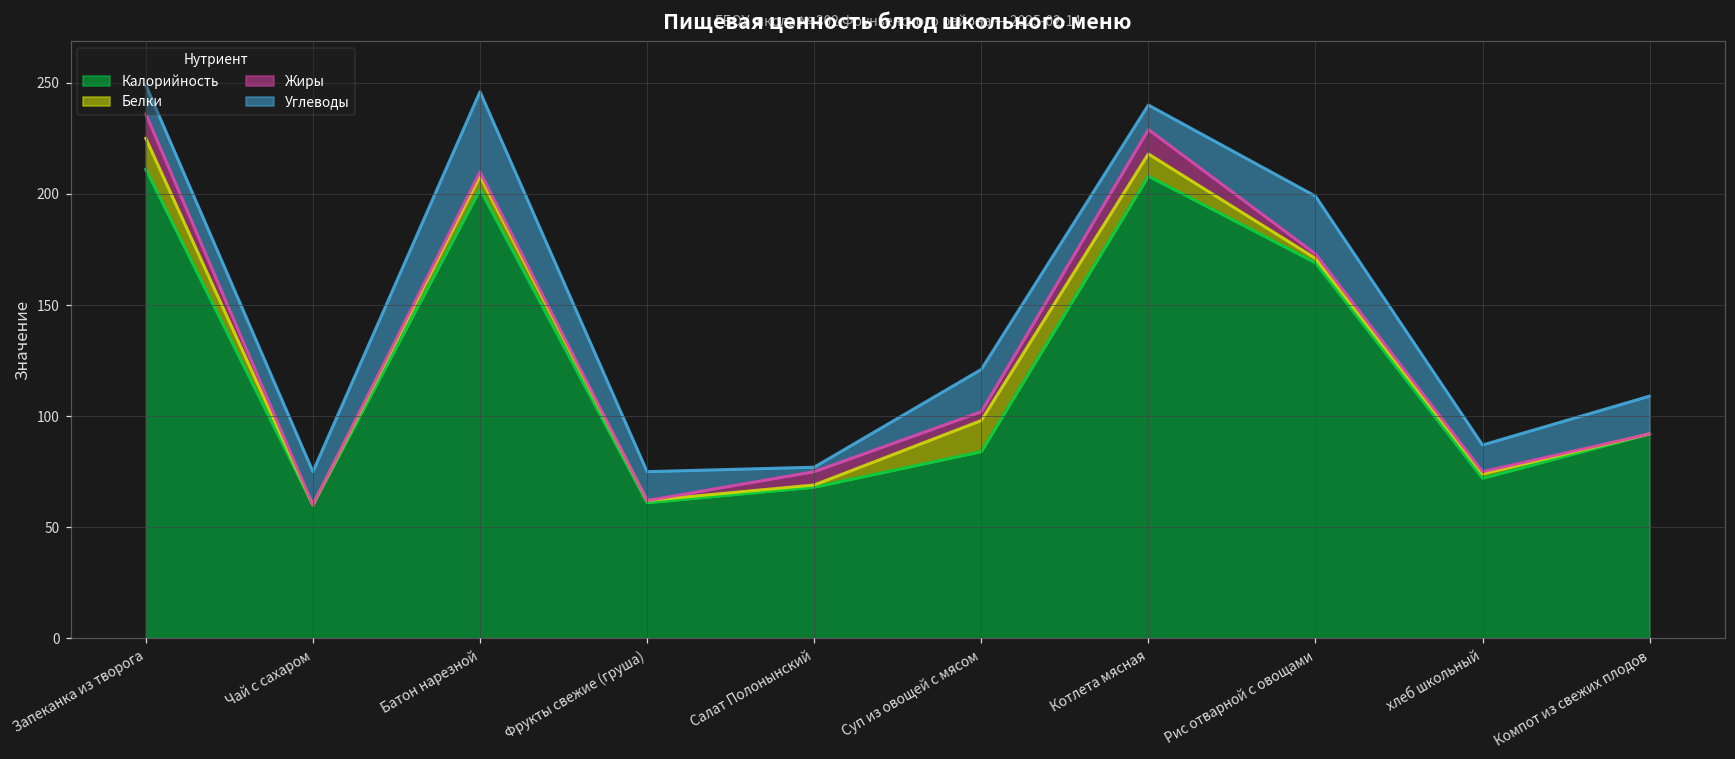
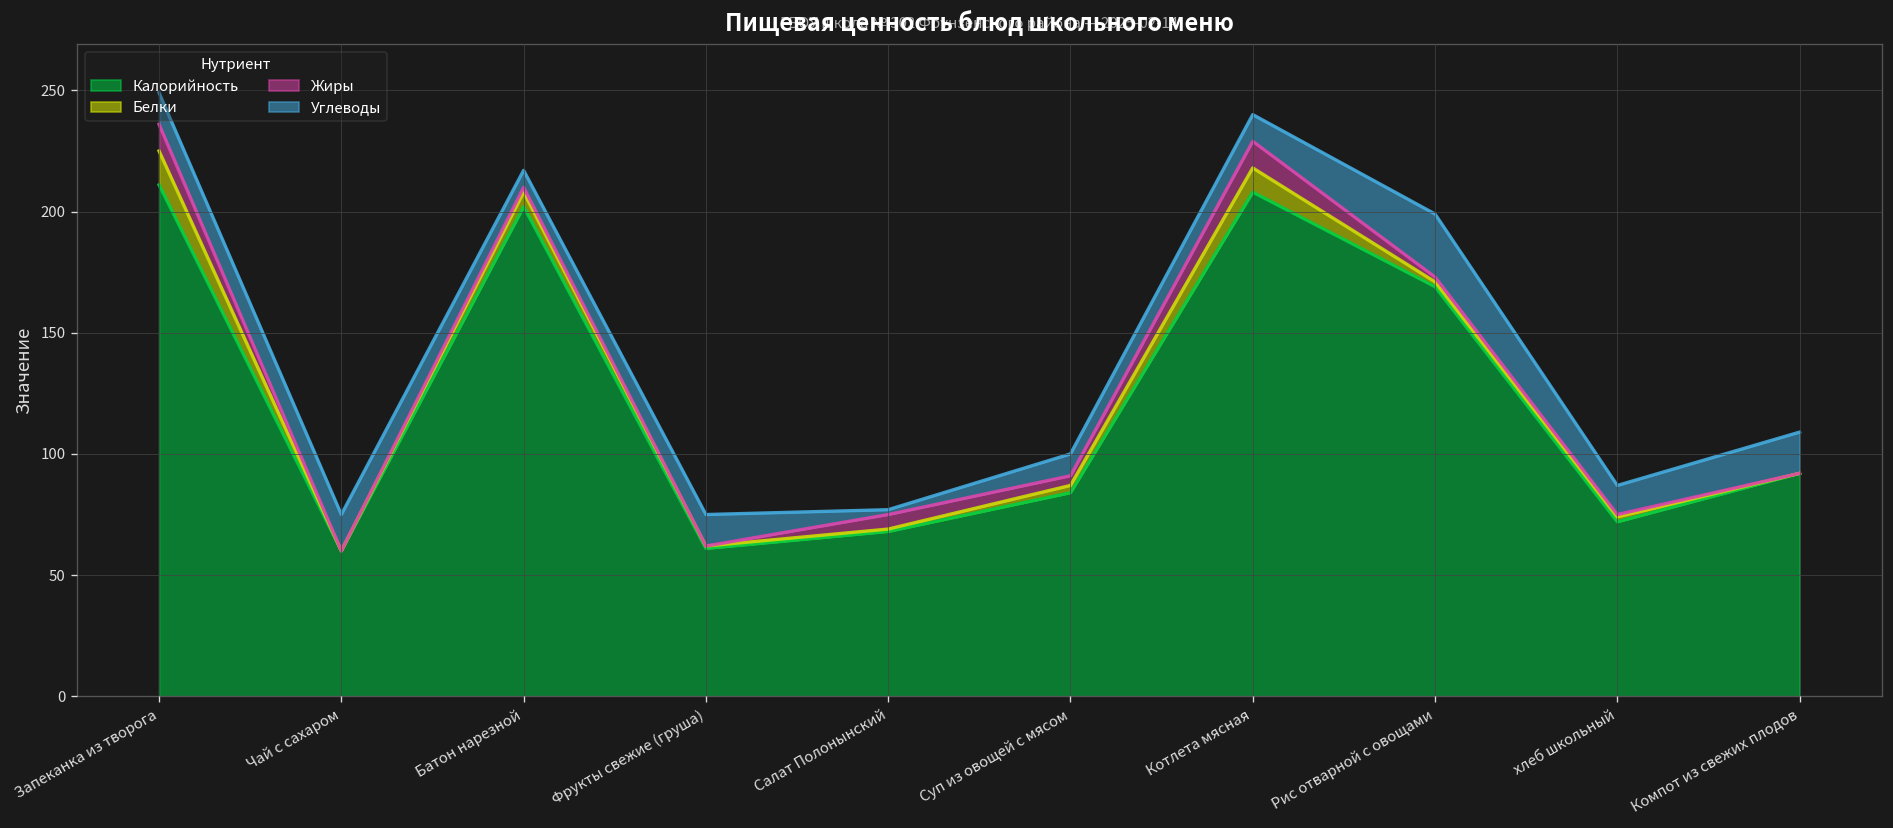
  {
    "Калорийность": {
      "Запеканка из творога": 211,
      "Батон нарезной": 202,
      "Суп из овощей с мясом": 84,
      "Котлета мясная": 208,
      "Рис отварной с овощами": 169,
      "хлеб школьный": 72
    },
    "Белки": {
      "Запеканка из творога": 14,
      "Батон нарезной": 6,
-     "Суп из овощей с мясом": 14,
+     "Суп из овощей с мясом": 3,
      "Котлета мясная": 10,
      "Рис отварной с овощами": 2
    },
    "Жиры": {
      "Батон нарезной": 2,
      "Салат Полонынский": 6,
      "Суп из овощей с мясом": 4,
      "Котлета мясная": 11,
      "Рис отварной с овощами": 2
    },
    "Углеводы": {
      "Чай с сахаром": 15,
-     "Батон нарезной": 36,
+     "Батон нарезной": 7,
      "Фрукты свежие (груша)": 13,
      "Салат Полонынский": 2,
-     "Суп из овощей с мясом": 19,
+     "Суп из овощей с мясом": 9,
      "Котлета мясная": 11,
      "Рис отварной с овощами": 26,
      "хлеб школьный": 12,
      "Компот из свежих плодов": 17
    }
  }
